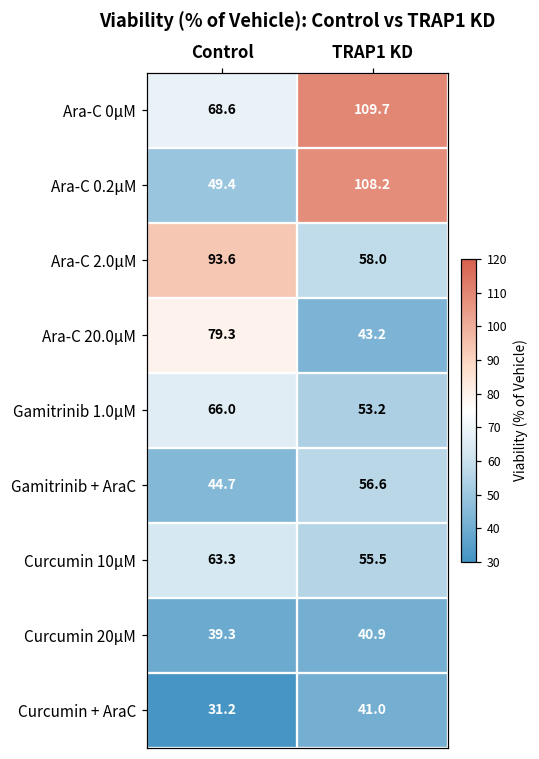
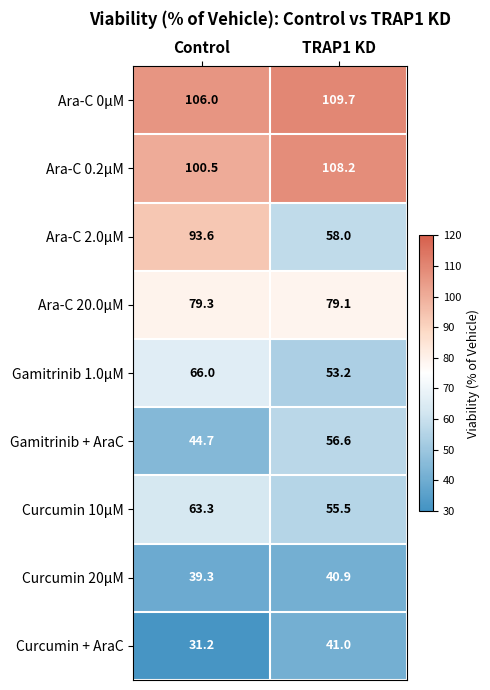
  {
    "Ara-C 0μM": {
-     "Control": 68.6,
+     "Control": 106.0,
      "TRAP1 KD": 109.7
    },
    "Ara-C 0.2μM": {
-     "Control": 49.4,
+     "Control": 100.5,
      "TRAP1 KD": 108.2
    },
    "Ara-C 2.0μM": {
      "Control": 93.6,
      "TRAP1 KD": 58.0
    },
    "Ara-C 20.0μM": {
      "Control": 79.3,
-     "TRAP1 KD": 43.2
+     "TRAP1 KD": 79.1
    },
    "Gamitrinib 1.0μM": {
      "Control": 66.0,
      "TRAP1 KD": 53.2
    },
    "Gamitrinib + AraC": {
      "Control": 44.7,
      "TRAP1 KD": 56.6
    },
    "Curcumin 10μM": {
      "Control": 63.3,
      "TRAP1 KD": 55.5
    },
    "Curcumin 20μM": {
      "Control": 39.3,
      "TRAP1 KD": 40.9
    },
    "Curcumin + AraC": {
      "Control": 31.2,
      "TRAP1 KD": 41.0
    }
  }
